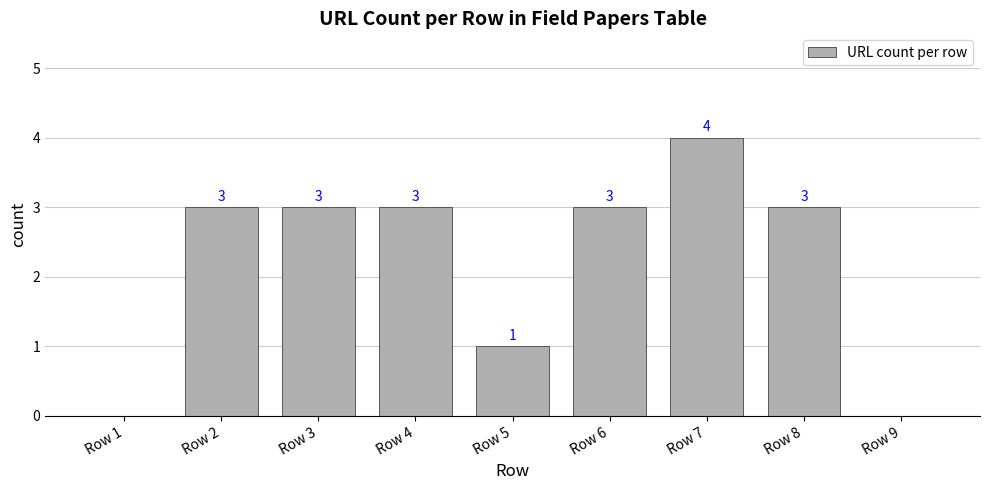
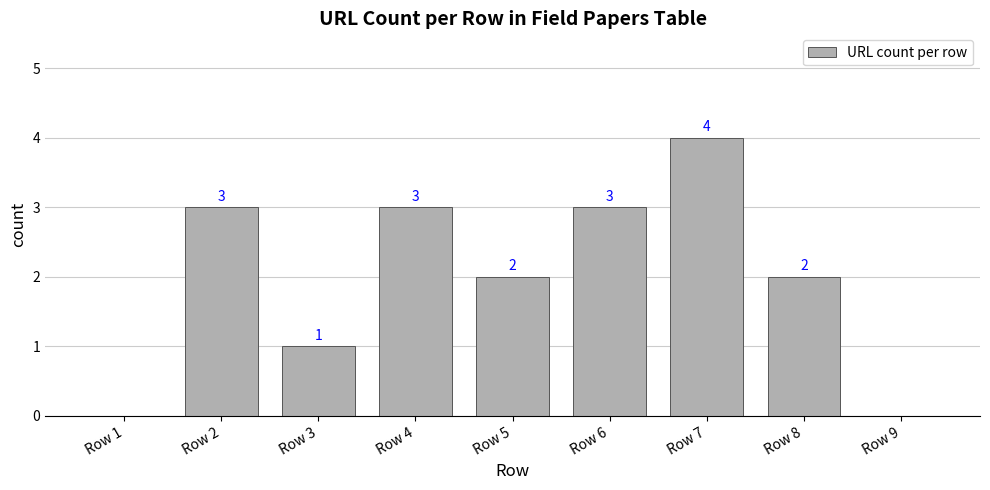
  {
    "Row 2": 3,
-   "Row 3": 3,
+   "Row 3": 1,
    "Row 4": 3,
-   "Row 5": 1,
+   "Row 5": 2,
    "Row 6": 3,
    "Row 7": 4,
-   "Row 8": 3
+   "Row 8": 2
  }
